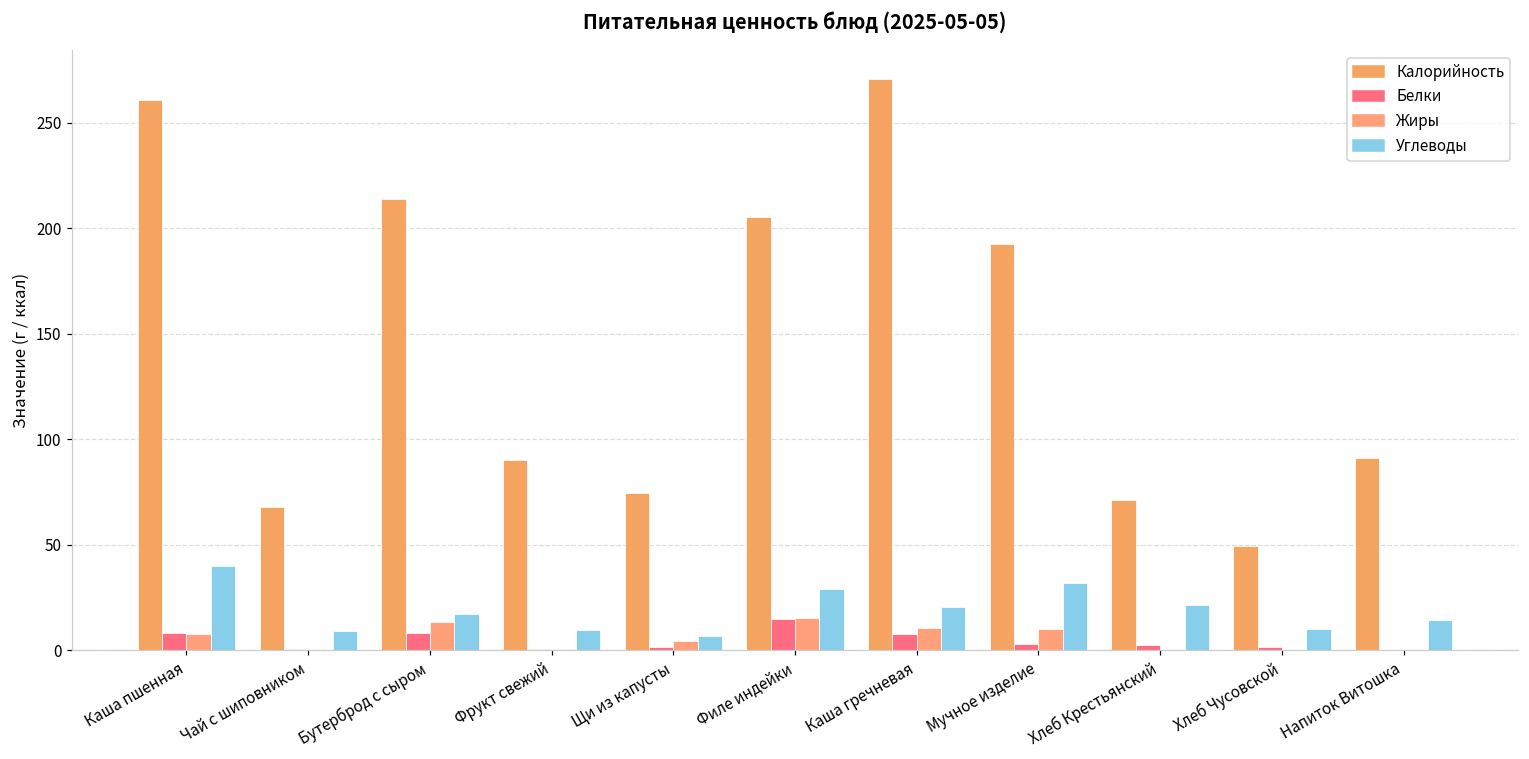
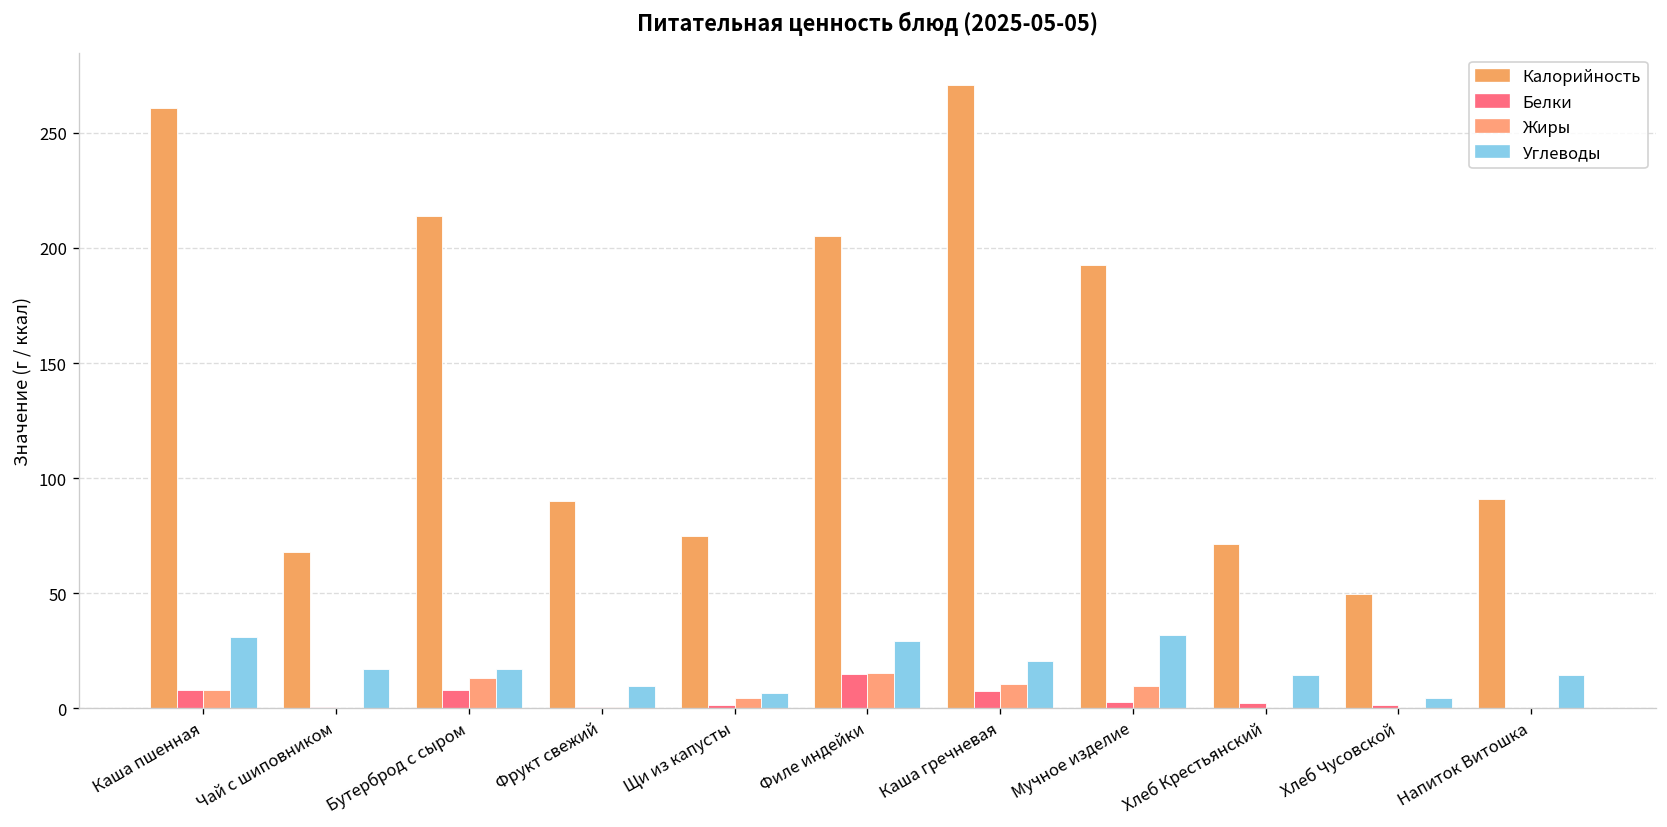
  {
    "Углеводы": {
-     "Каша пшенная": 40,
-     "Чай с шиповником": 9,
+     "Каша пшенная": 31,
+     "Чай с шиповником": 17,
      "Бутерброд с сыром": 17,
      "Фрукт свежий": 10,
      "Щи из капусты": 7,
      "Филе индейки": 29,
      "Каша гречневая": 20,
      "Мучное изделие": 32,
-     "Хлеб Крестьянский": 21,
-     "Хлеб Чусовской": 10,
+     "Хлеб Крестьянский": 15,
+     "Хлеб Чусовской": 4,
      "Напиток Витошка": 14
    }
  }
